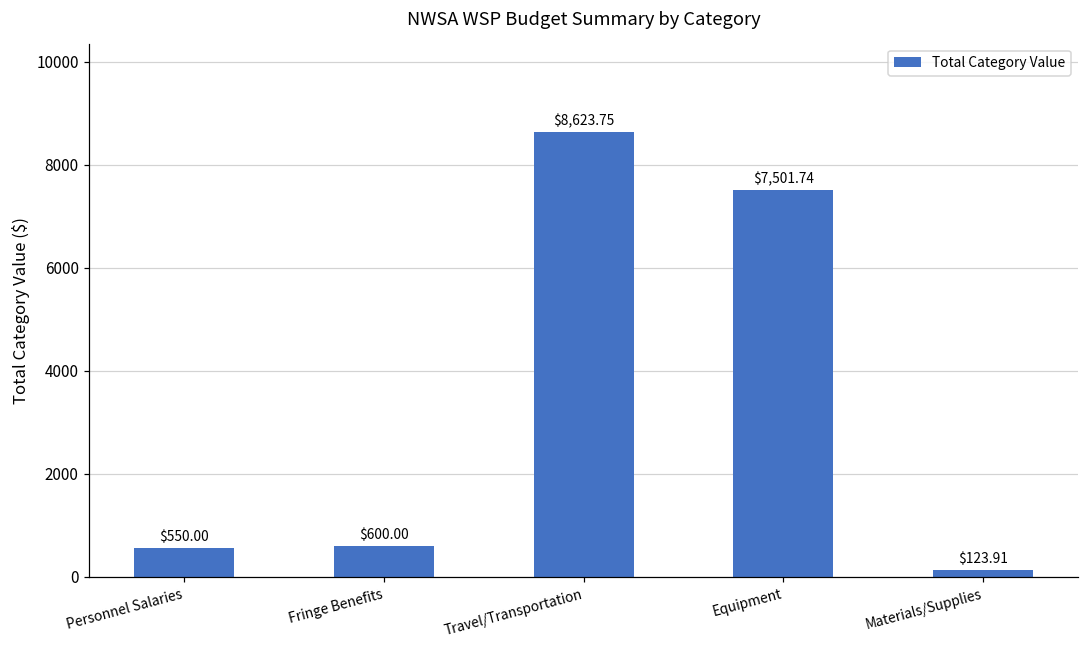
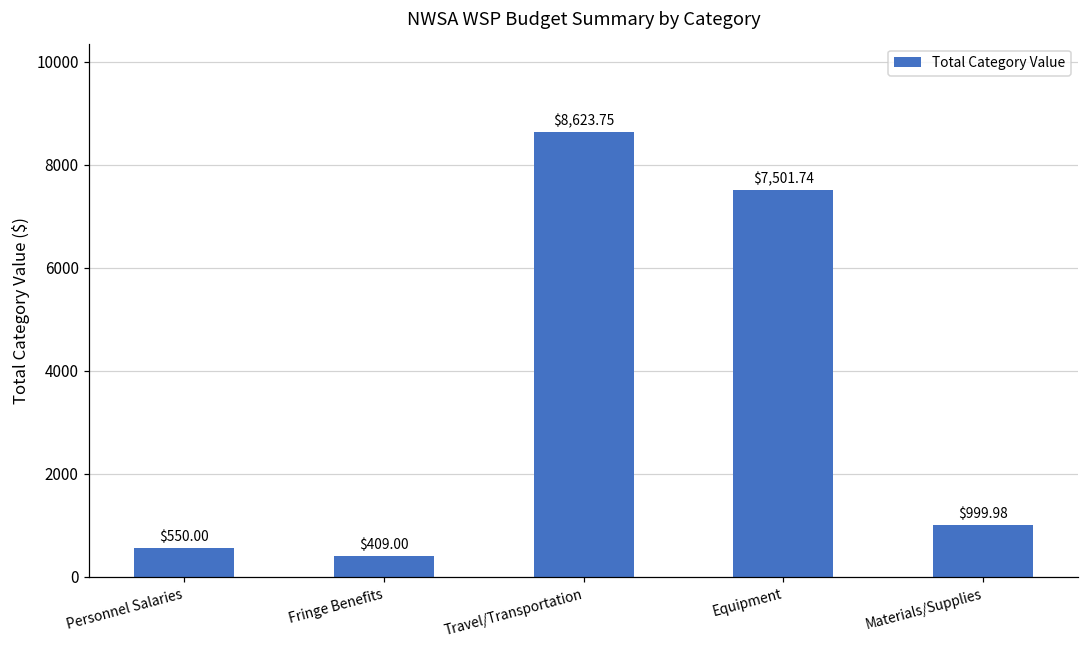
  {
    "Personnel Salaries": "$550.00",
-   "Fringe Benefits": "$600.00",
+   "Fringe Benefits": "$409.00",
    "Travel/Transportation": "$8,623.75",
    "Equipment": "$7,501.74",
-   "Materials/Supplies": "$123.91"
+   "Materials/Supplies": "$999.98"
  }
